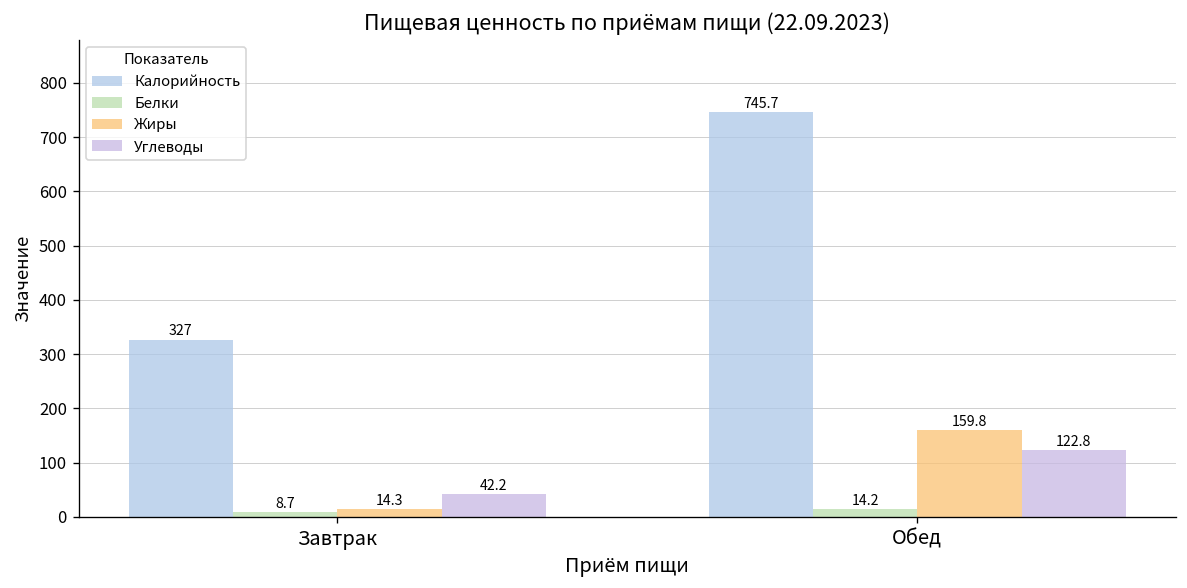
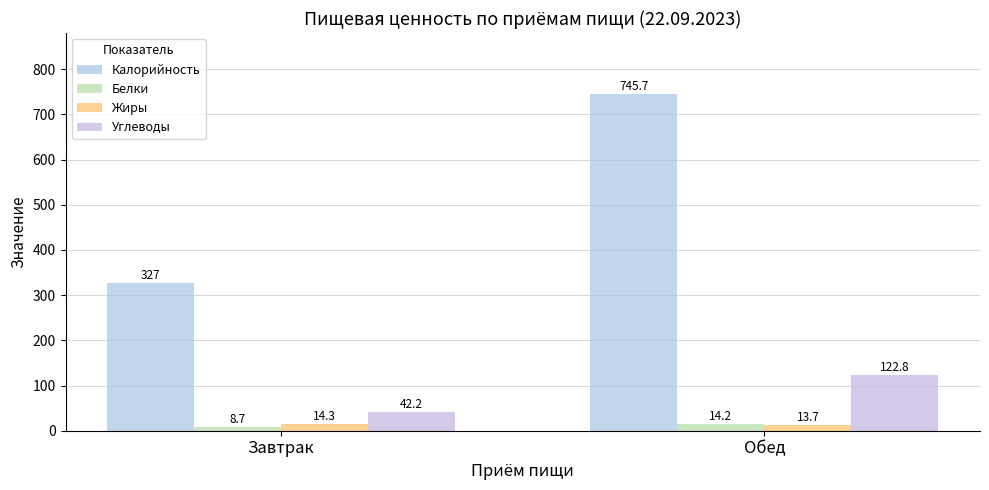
  {
    "Белки": {
      "Завтрак": 8.7,
      "Обед": 14.2
    },
    "Жиры": {
      "Завтрак": 14.3,
-     "Обед": 159.8
+     "Обед": 13.7
    }
  }
